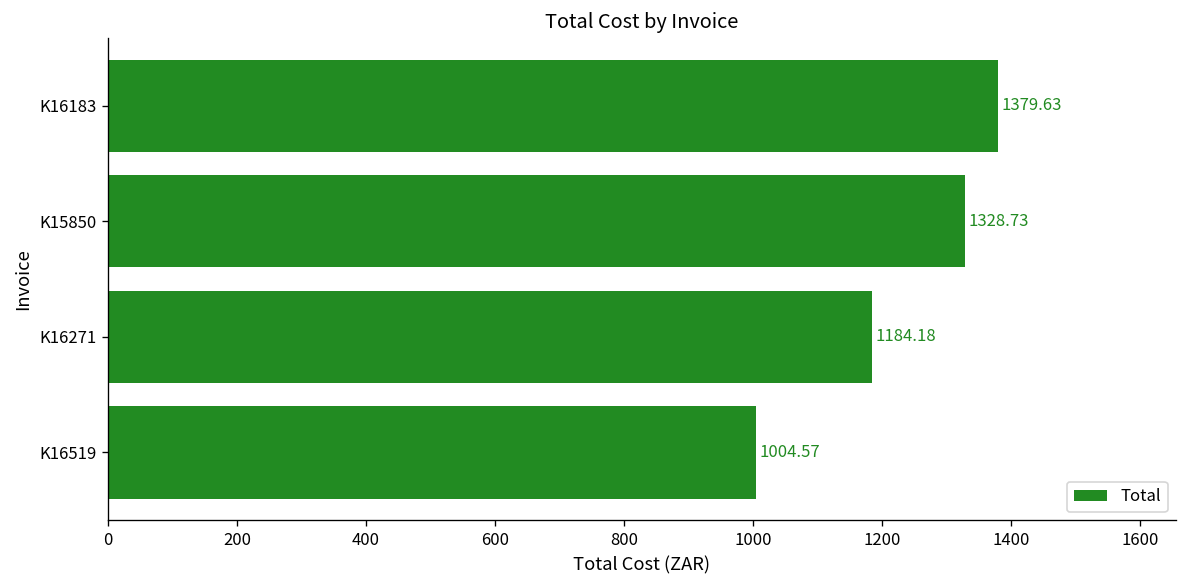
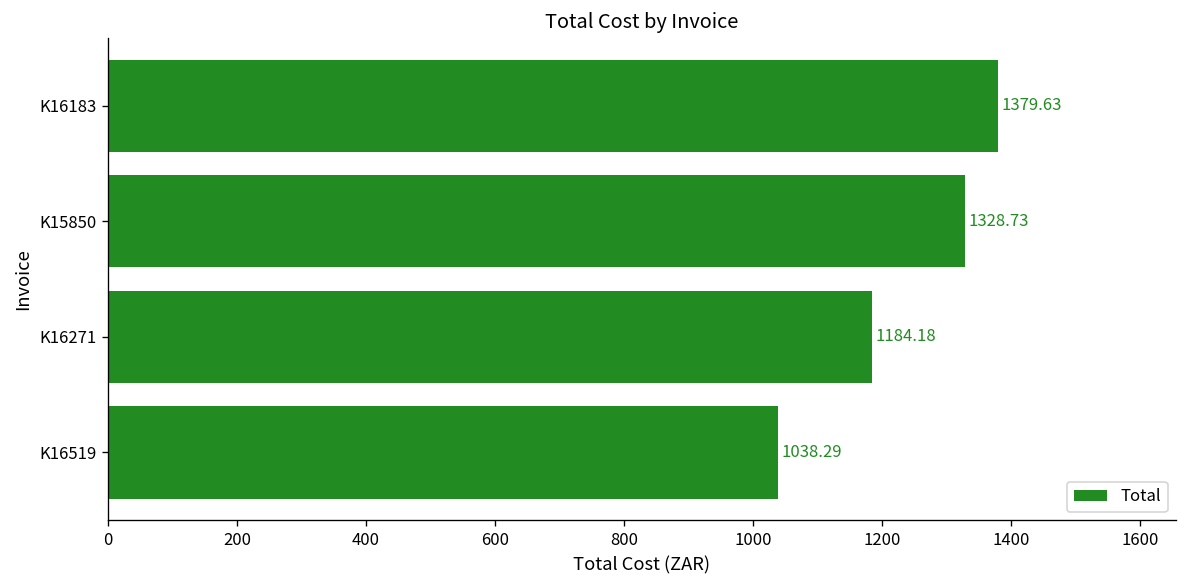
  {
    "K16183": 1379.63,
    "K15850": 1328.73,
    "K16271": 1184.18,
-   "K16519": 1004.57
+   "K16519": 1038.29
  }
